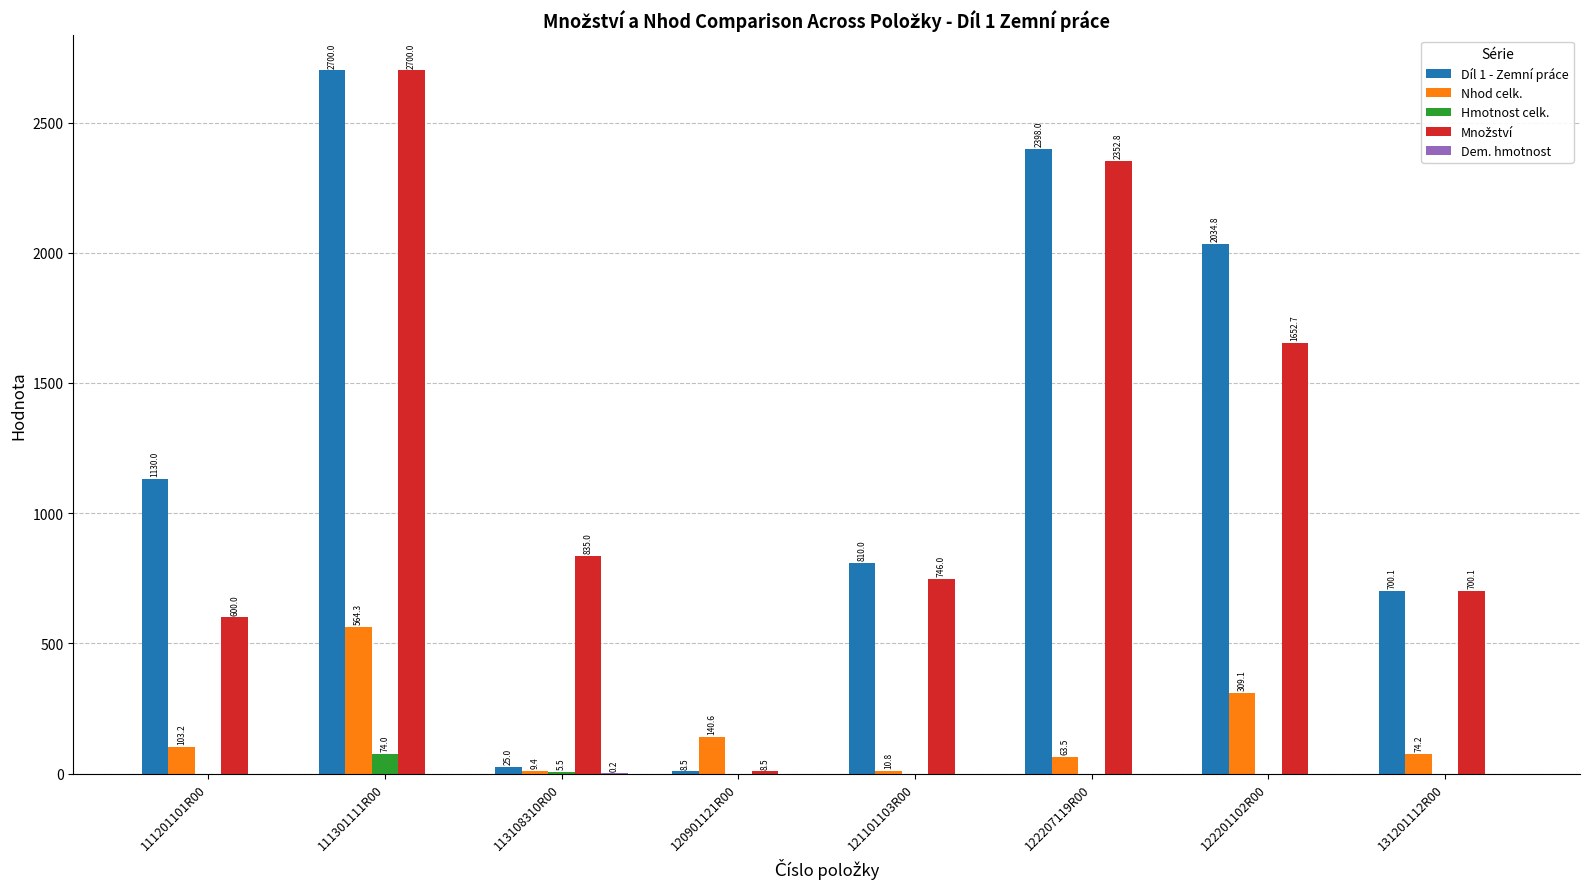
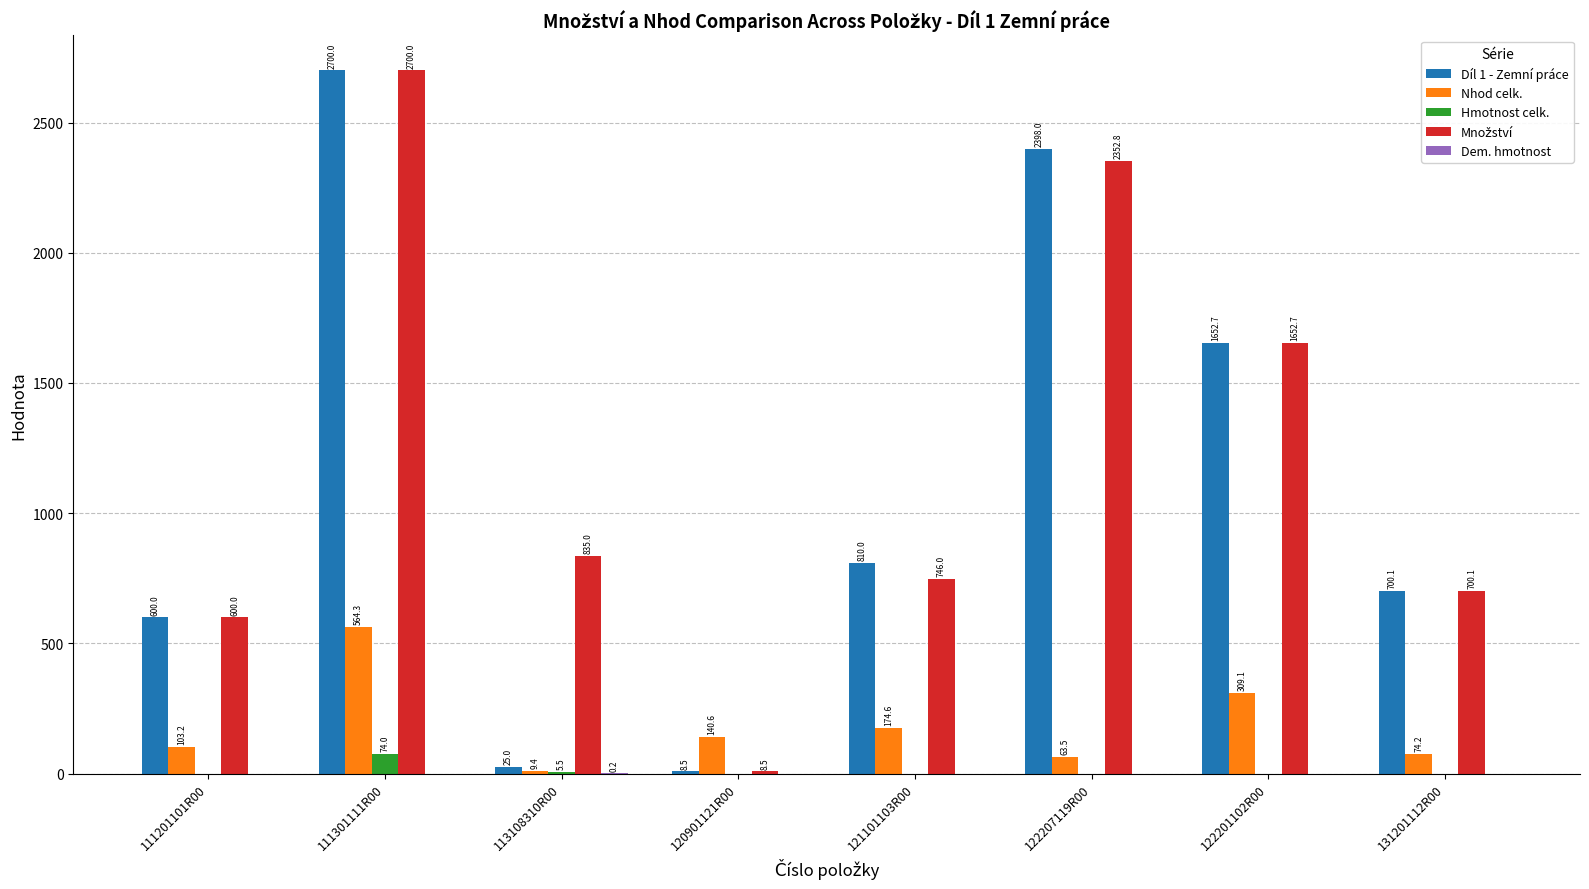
  {
    "Díl 1 - Zemní práce": {
-     "111201101R00": 1130.0,
+     "111201101R00": 600.0,
      "111301111R00": 2700.0,
      "113108310R00": 25.0,
      "120901121R00": 8.5,
      "121101103R00": 810.0,
      "122207119R00": 2398.0,
-     "122201102R00": 2034.8,
+     "122201102R00": 1652.7,
      "131201112R00": 700.1
    },
    "Nhod celk.": {
      "111201101R00": 103.2,
      "111301111R00": 564.3,
      "113108310R00": 9.4,
      "120901121R00": 140.6,
-     "121101103R00": 10.8,
+     "121101103R00": 174.6,
      "122207119R00": 63.5,
      "122201102R00": 309.1,
      "131201112R00": 74.2
    },
    "Hmotnost celk.": {
      "111301111R00": 74.0,
      "113108310R00": 5.5
    },
    "Množství": {
      "111201101R00": 600.0,
      "111301111R00": 2700.0,
      "113108310R00": 835.0,
      "120901121R00": 8.5,
      "121101103R00": 746.0,
      "122207119R00": 2352.8,
      "122201102R00": 1652.7,
      "131201112R00": 700.1
    },
    "Dem. hmotnost": {
      "113108310R00": 0.2
    }
  }
